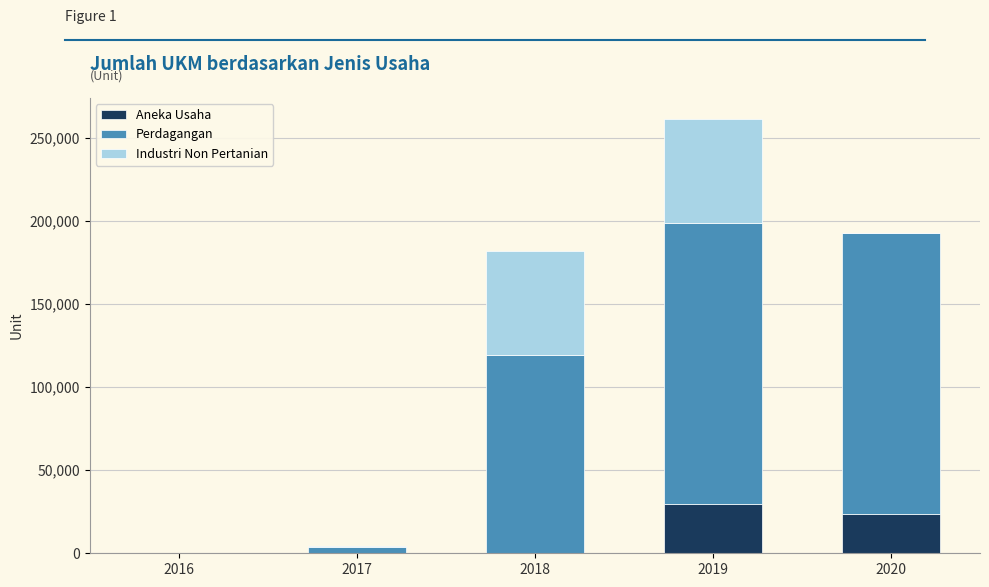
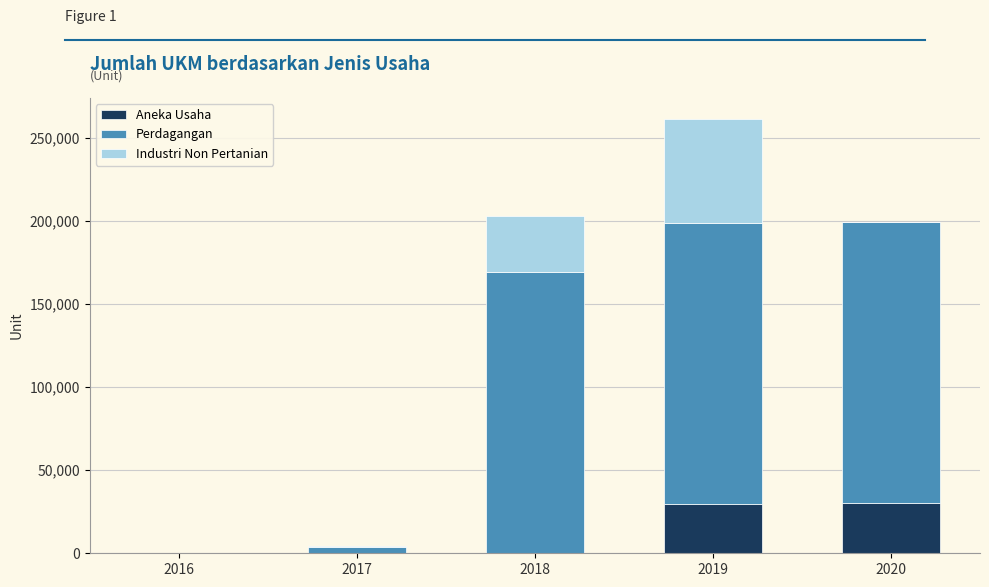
  {
    "Aneka Usaha": {
      "2016": "0",
      "2017": "0",
      "2018": "0",
      "2019": "30,000",
-     "2020": "24,000"
+     "2020": "30,000"
    },
    "Perdagangan": {
      "2016": "0",
      "2017": "4,000",
-     "2018": "120,000",
+     "2018": "170,000",
      "2019": "169,000",
      "2020": "169,000"
    },
    "Industri Non Pertanian": {
      "2016": "0",
-     "2018": "62,000",
+     "2018": "33,000",
      "2019": "62,000",
      "2020": "0"
    }
  }
